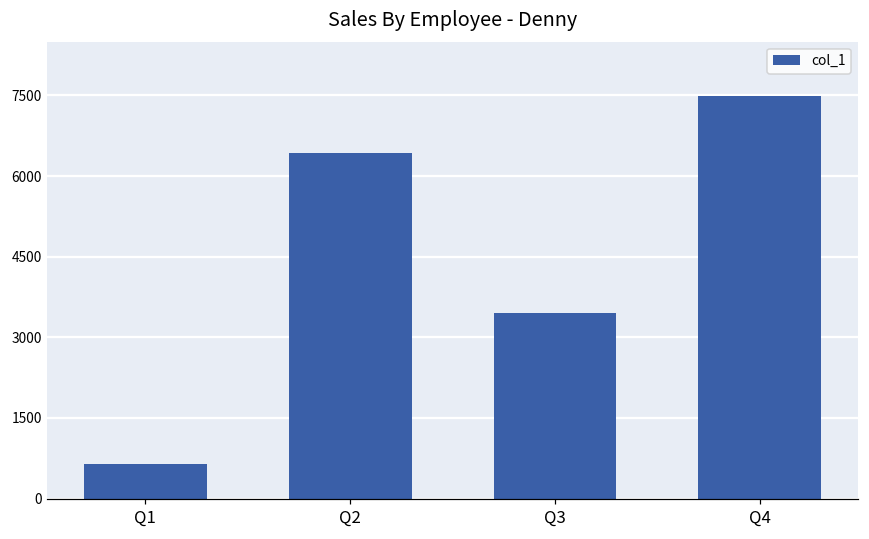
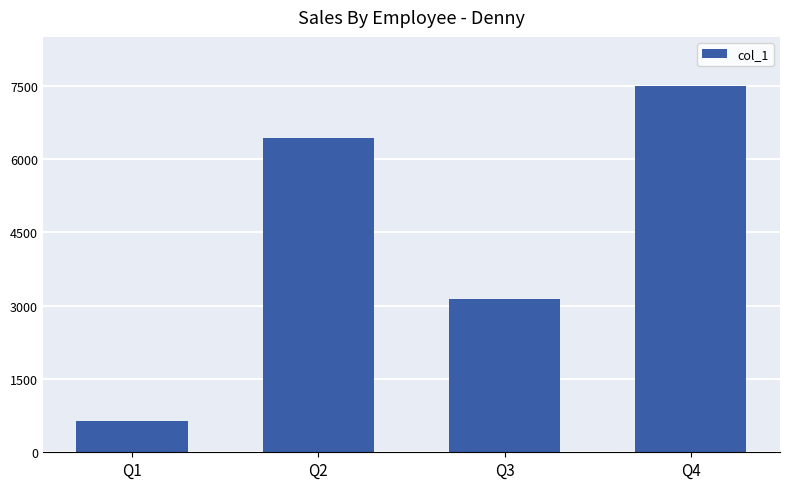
  {
    "Q1": 700,
    "Q2": 6400,
-   "Q3": 3500,
+   "Q3": 3100,
    "Q4": 7500
  }
